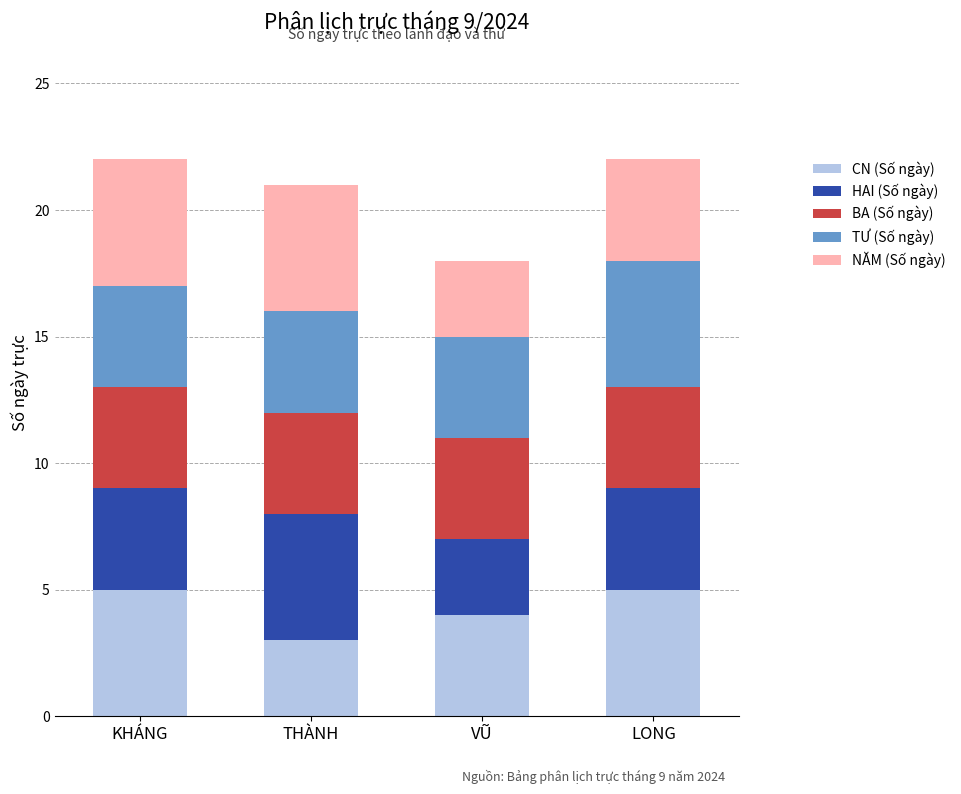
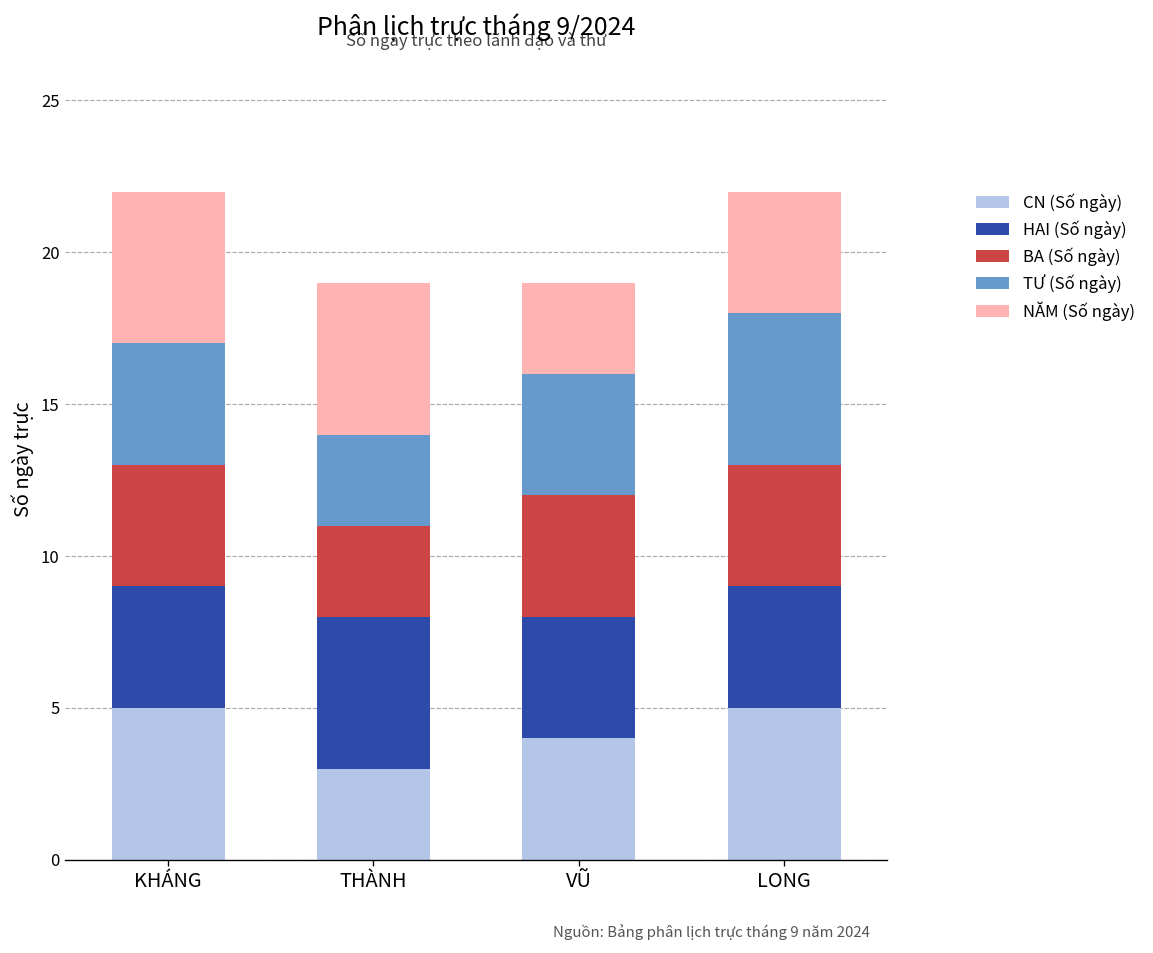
  {
    "CN (Số ngày)": {
      "KHÁNG": 5,
      "THÀNH": 3,
      "VŨ": 4,
      "LONG": 5
    },
    "HAI (Số ngày)": {
      "KHÁNG": 4,
      "THÀNH": 5,
-     "VŨ": 3,
+     "VŨ": 4,
      "LONG": 4
    },
    "BA (Số ngày)": {
      "KHÁNG": 4,
-     "THÀNH": 4,
+     "THÀNH": 3,
      "VŨ": 4,
      "LONG": 4
    },
    "TƯ (Số ngày)": {
      "KHÁNG": 4,
-     "THÀNH": 4,
+     "THÀNH": 3,
      "VŨ": 4,
      "LONG": 5
    },
    "NĂM (Số ngày)": {
      "KHÁNG": 5,
      "THÀNH": 5,
      "VŨ": 3,
      "LONG": 4
    }
  }
